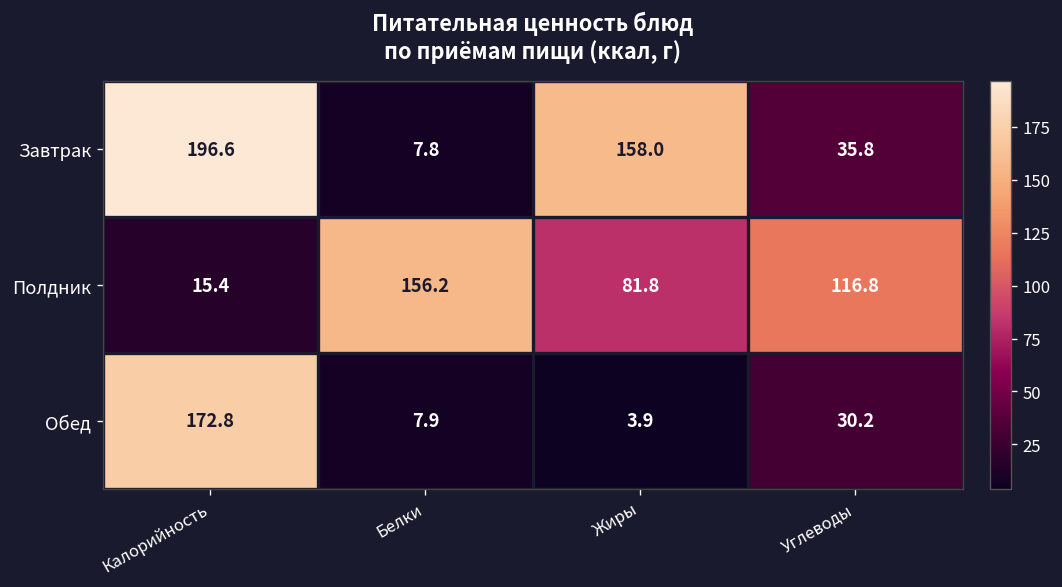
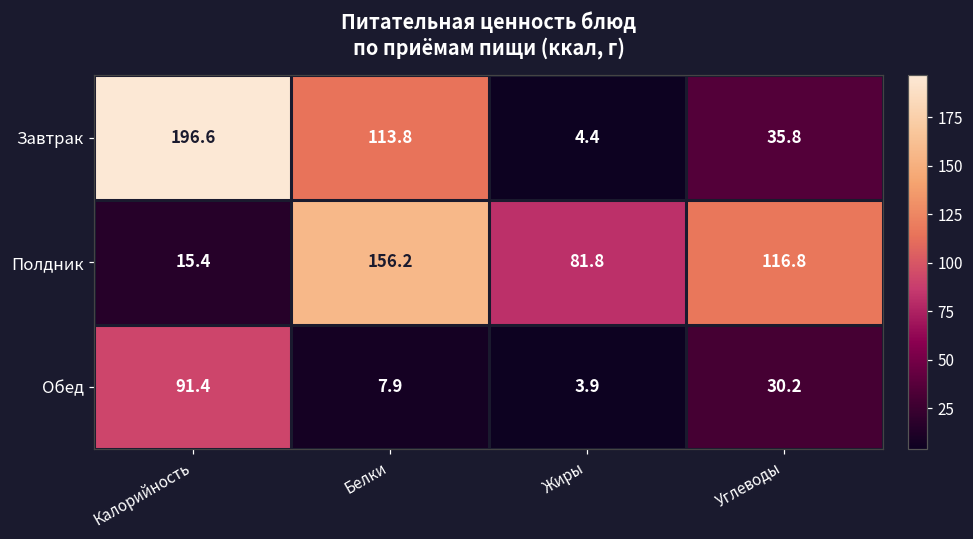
  {
    "Завтрак": {
      "Калорийность": 196.6,
-     "Белки": 7.8,
-     "Жиры": 158.0,
+     "Белки": 113.8,
+     "Жиры": 4.4,
      "Углеводы": 35.8
    },
    "Полдник": {
      "Калорийность": 15.4,
      "Белки": 156.2,
      "Жиры": 81.8,
      "Углеводы": 116.8
    },
    "Обед": {
-     "Калорийность": 172.8,
+     "Калорийность": 91.4,
      "Белки": 7.9,
      "Жиры": 3.9,
      "Углеводы": 30.2
    }
  }
